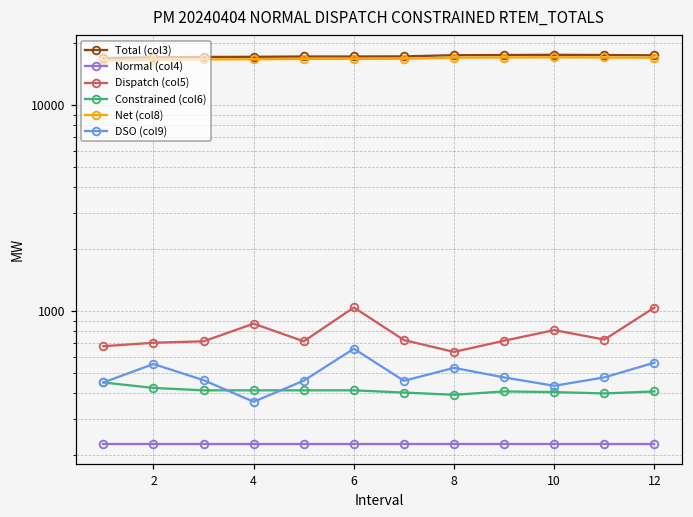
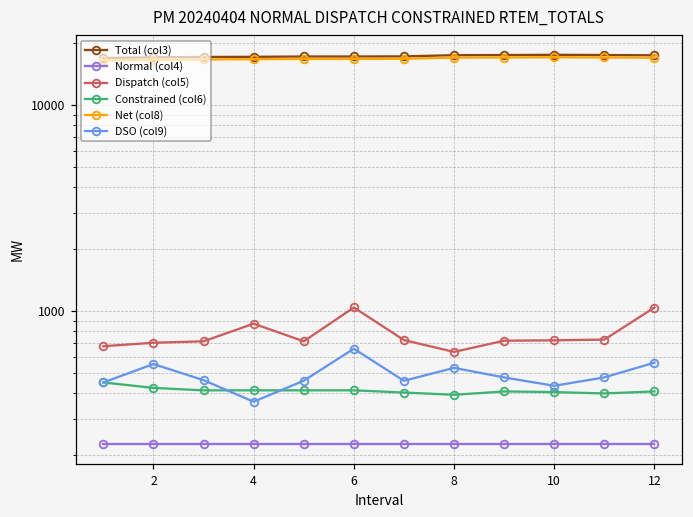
  {
    "Normal (col4)": {
      "2": 230,
      "4": 230,
      "6": 230,
      "8": 230,
      "10": 230,
      "12": 230
    },
    "Dispatch (col5)": {
      "2": 700,
      "4": 900,
      "6": 1000,
      "8": 630,
-     "10": 810,
+     "10": 720,
      "12": 1000
    },
    "Constrained (col6)": {
      "2": 420,
      "4": 410,
      "6": 410,
      "8": 390,
      "10": 400,
      "12": 410
    },
    "DSO (col9)": {
      "2": 550,
      "4": 360,
      "6": 660,
      "8": 530,
      "10": 430,
      "12": 560
    }
  }
